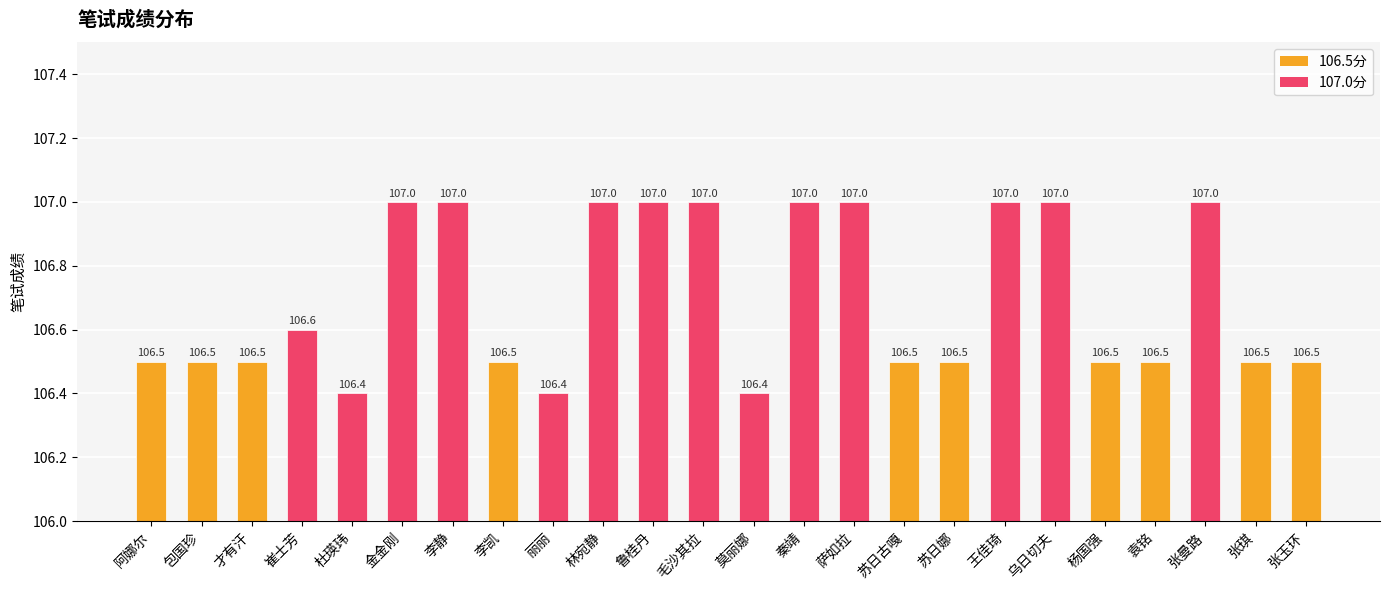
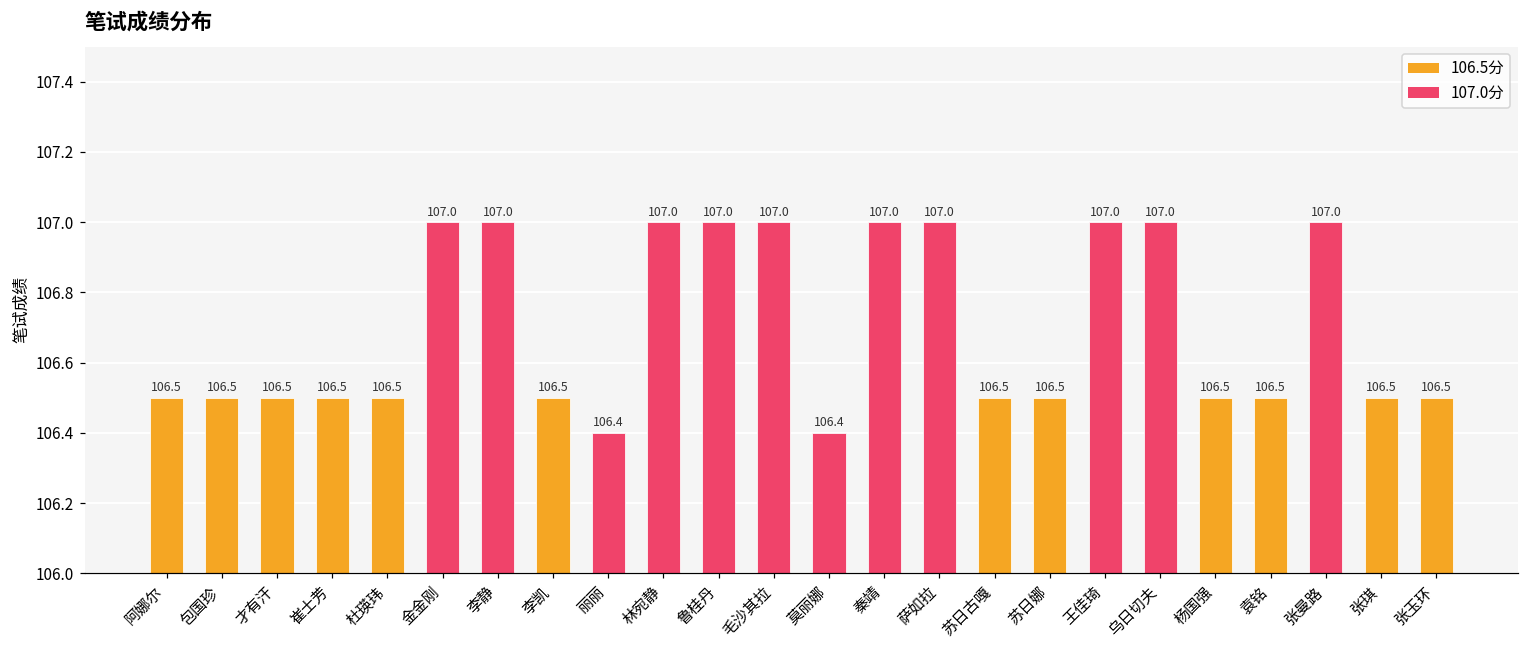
  {
    "阿娜尔": 106.5,
    "包国珍": 106.5,
    "才有汗": 106.5,
-   "崔士芳": 106.6,
-   "杜瑛玮": 106.4,
+   "崔士芳": 106.5,
+   "杜瑛玮": 106.5,
    "金金刚": 107.0,
    "李静": 107.0,
    "李凯": 106.5,
    "丽丽": 106.4,
    "林宛静": 107.0,
    "鲁桂丹": 107.0,
    "毛沙其拉": 107.0,
    "莫丽娜": 106.4,
    "秦靖": 107.0,
    "萨如拉": 107.0,
    "苏日古嘎": 106.5,
    "苏日娜": 106.5,
    "王佳琦": 107.0,
    "乌日切夫": 107.0,
    "杨国强": 106.5,
    "袁铭": 106.5,
    "张曼路": 107.0,
    "张琪": 106.5,
    "张玉环": 106.5
  }
